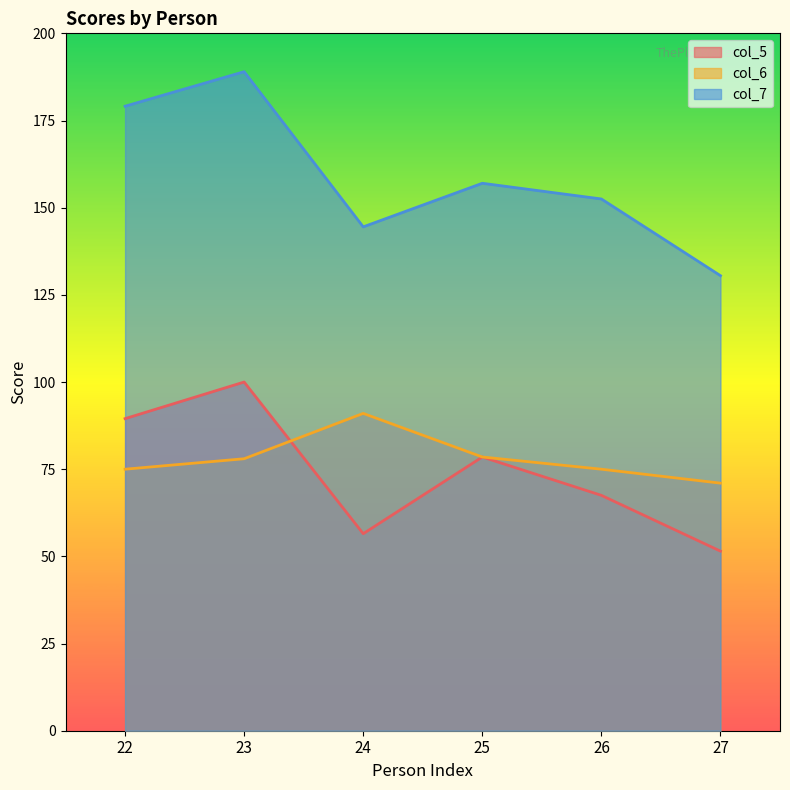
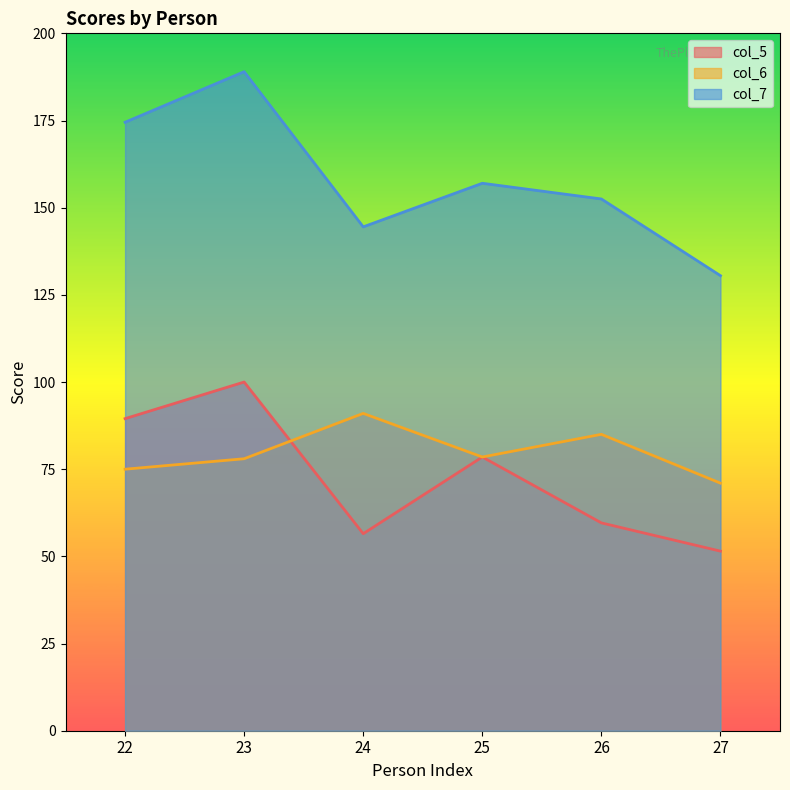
  {
    "col_5": {
      "22": 90,
      "23": 100,
      "24": 57,
-     "26": 68,
+     "26": 60,
      "27": 52
    },
    "col_6": {
      "22": 75,
      "23": 78,
      "24": 91,
-     "26": 75,
+     "26": 85,
      "27": 71
    },
    "col_7": {
-     "22": 179,
+     "22": 175,
      "23": 189,
      "24": 145,
      "25": 157,
      "26": 153,
      "27": 131
    }
  }
